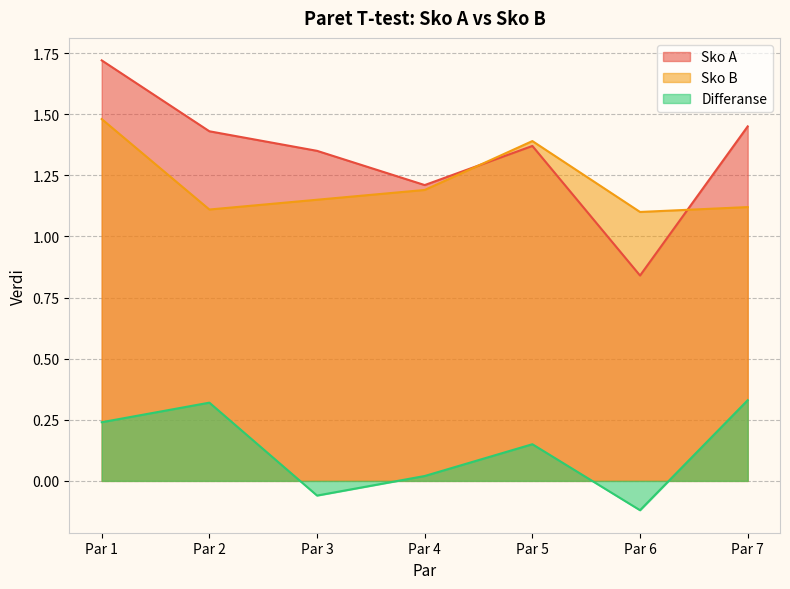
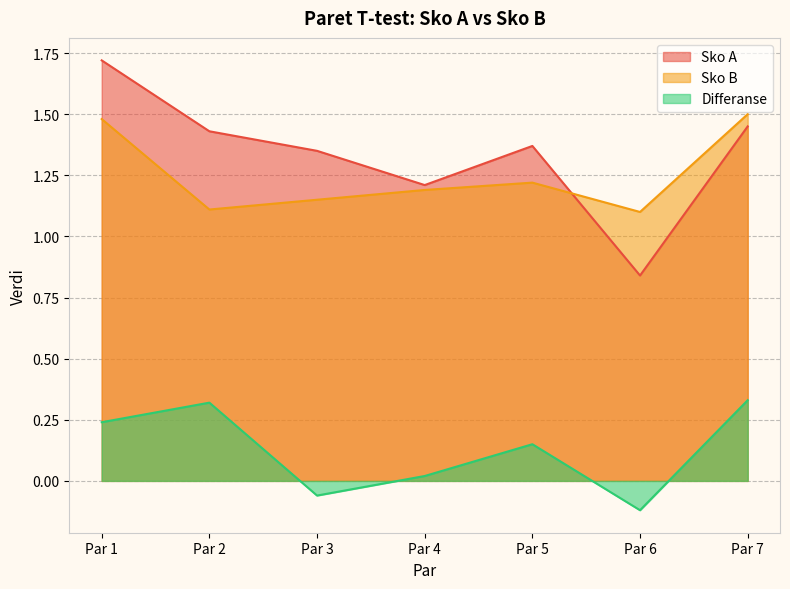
  {
    "Sko A": {
      "Par 1": 1.72,
      "Par 2": 1.43,
      "Par 3": 1.35,
      "Par 4": 1.21,
      "Par 5": 1.37,
      "Par 6": 0.84,
      "Par 7": 1.45
    },
    "Sko B": {
      "Par 1": 1.48,
      "Par 2": 1.11,
      "Par 3": 1.15,
      "Par 4": 1.19,
-     "Par 5": 1.39,
+     "Par 5": 1.22,
      "Par 6": 1.10,
-     "Par 7": 1.12
+     "Par 7": 1.50
    }
  }
